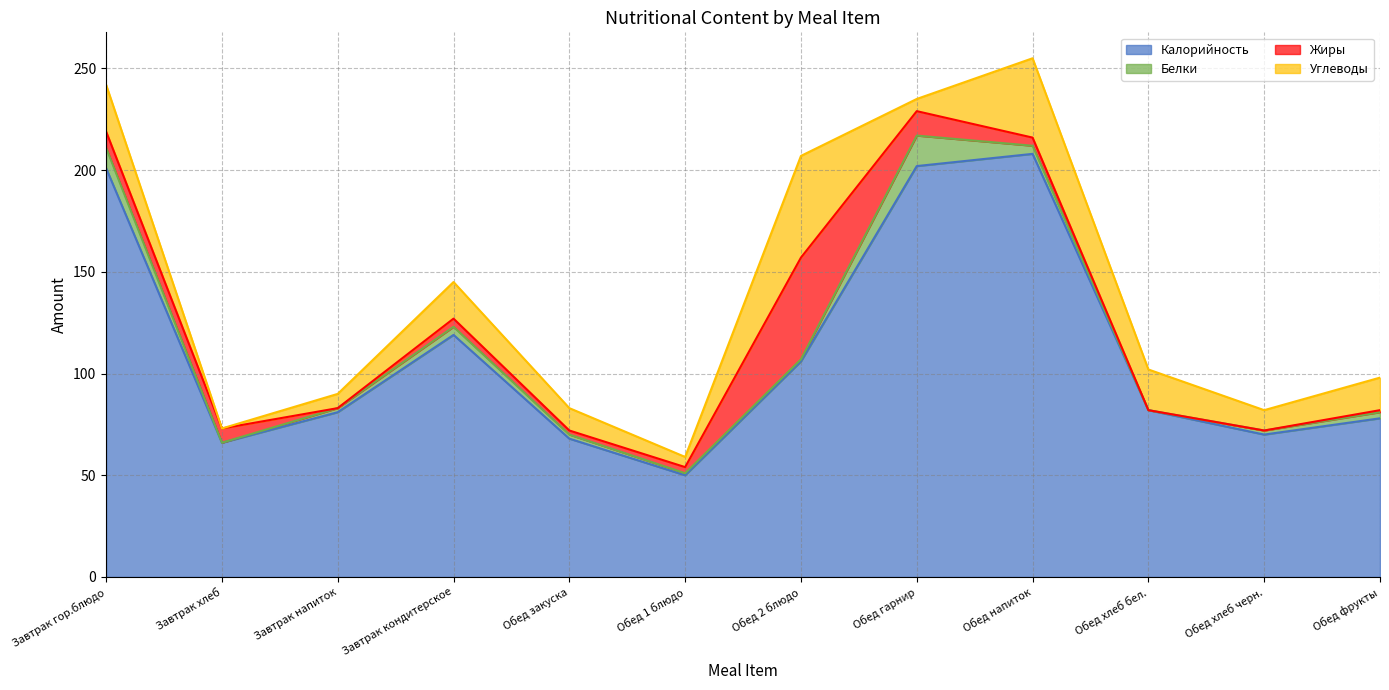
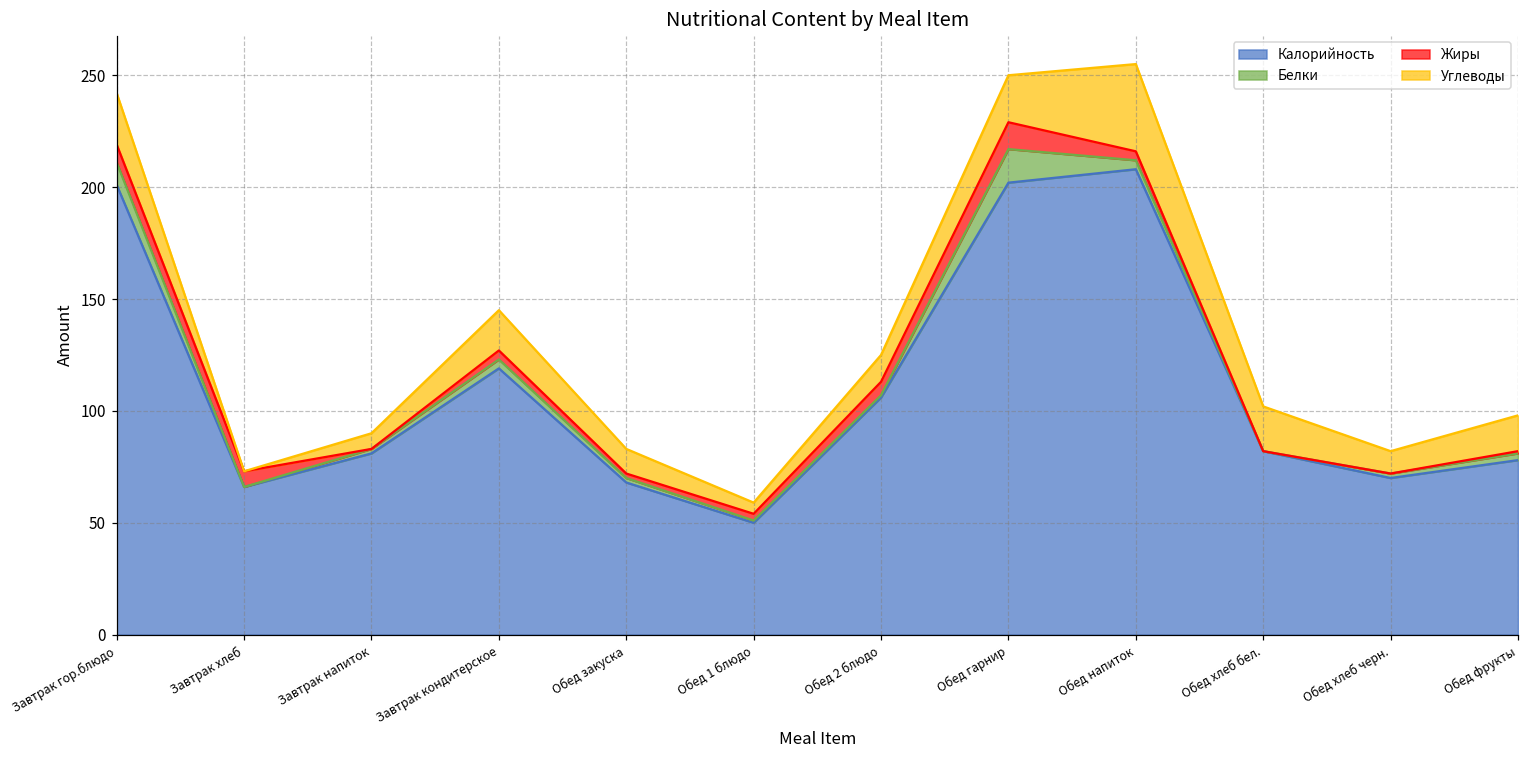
  {
    "Калорийность": {
      "Завтрак гор.блюдо": 201,
      "Завтрак напиток": 81,
      "Завтрак кондитерское": 119,
      "Обед закуска": 68,
      "Обед гарнир": 202,
      "Обед напиток": 208,
      "Обед хлеб черн.": 70,
      "Обед фрукты": 78
    },
    "Белки": {
      "Завтрак гор.блюдо": 10,
      "Завтрак кондитерское": 4,
      "Обед закуска": 2,
      "Обед гарнир": 15,
      "Обед напиток": 4
    },
    "Жиры": {
      "Завтрак гор.блюдо": 8,
      "Завтрак кондитерское": 4,
      "Обед закуска": 2,
      "Обед 1 блюдо": 3,
-     "Обед 2 блюдо": 50,
+     "Обед 2 блюдо": 6,
      "Обед гарнир": 12,
      "Обед напиток": 4
    },
    "Углеводы": {
      "Завтрак гор.блюдо": 23,
      "Завтрак напиток": 7,
      "Завтрак кондитерское": 18,
      "Обед закуска": 11,
      "Обед 1 блюдо": 5,
-     "Обед 2 блюдо": 50,
-     "Обед гарнир": 6,
+     "Обед 2 блюдо": 12,
+     "Обед гарнир": 21,
      "Обед напиток": 39,
      "Обед хлеб бел.": 20,
      "Обед хлеб черн.": 10,
      "Обед фрукты": 16
    }
  }
